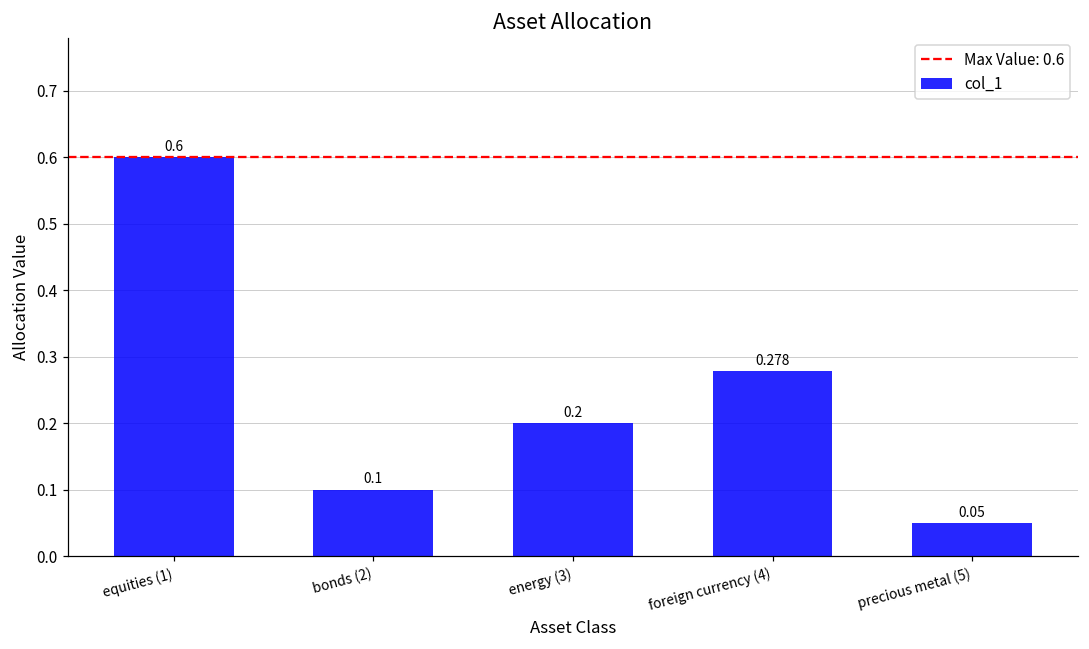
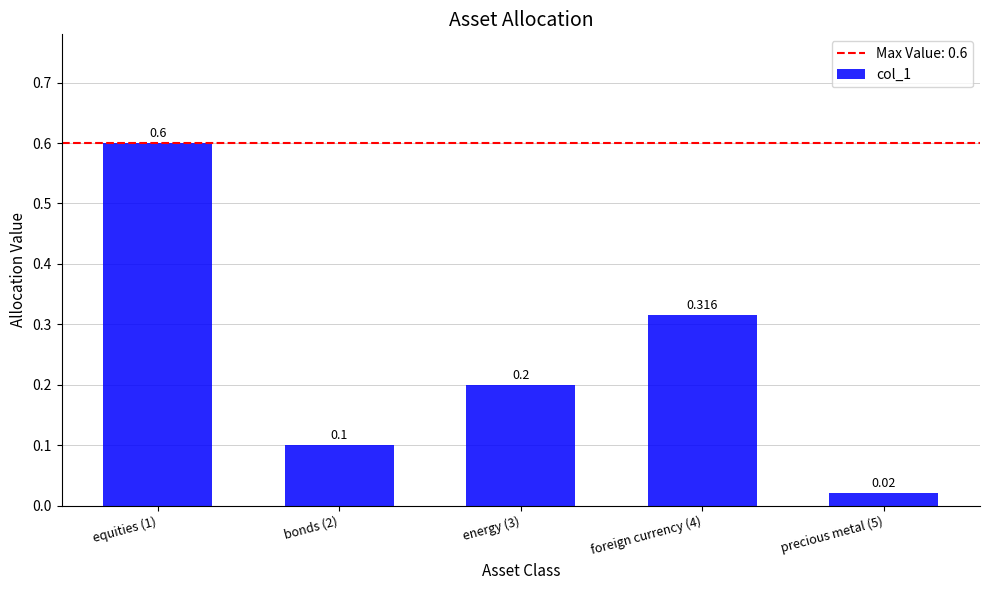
  {
    "equities (1)": 0.6,
    "bonds (2)": 0.1,
    "energy (3)": 0.2,
-   "foreign currency (4)": 0.278,
-   "precious metal (5)": 0.05
+   "foreign currency (4)": 0.316,
+   "precious metal (5)": 0.02
  }
